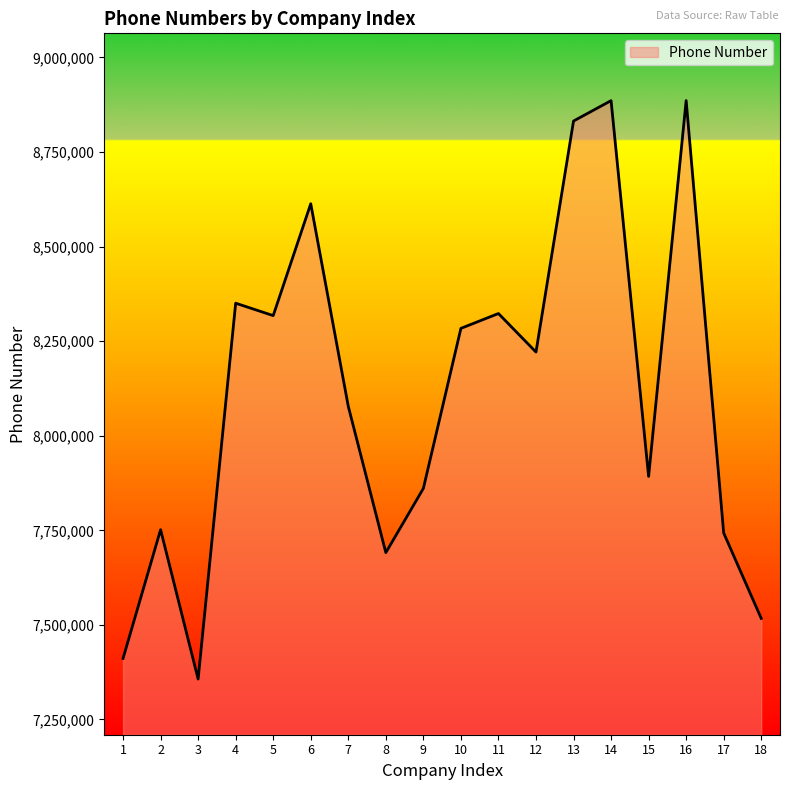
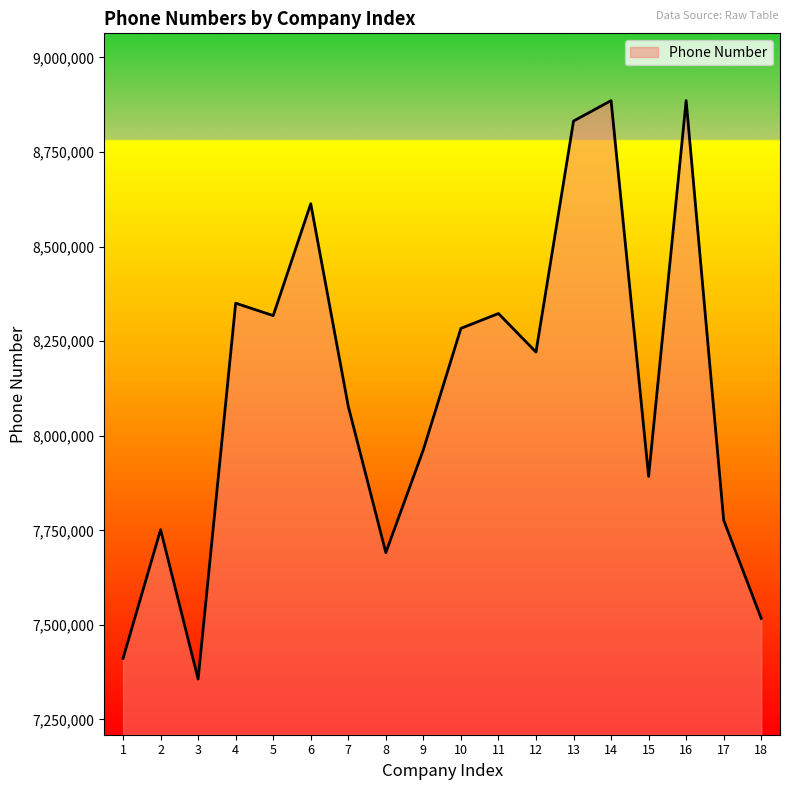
  {
    "1": "7,410,000",
    "2": "7,750,000",
    "3": "7,360,000",
    "4": "8,350,000",
    "5": "8,320,000",
    "6": "8,610,000",
    "7": "8,080,000",
    "8": "7,690,000",
-   "9": "7,860,000",
+   "9": "7,960,000",
    "10": "8,280,000",
    "11": "8,320,000",
    "12": "8,220,000",
    "13": "8,830,000",
    "14": "8,890,000",
    "15": "7,890,000",
    "16": "8,890,000",
-   "17": "7,740,000",
+   "17": "7,780,000",
    "18": "7,520,000"
  }
